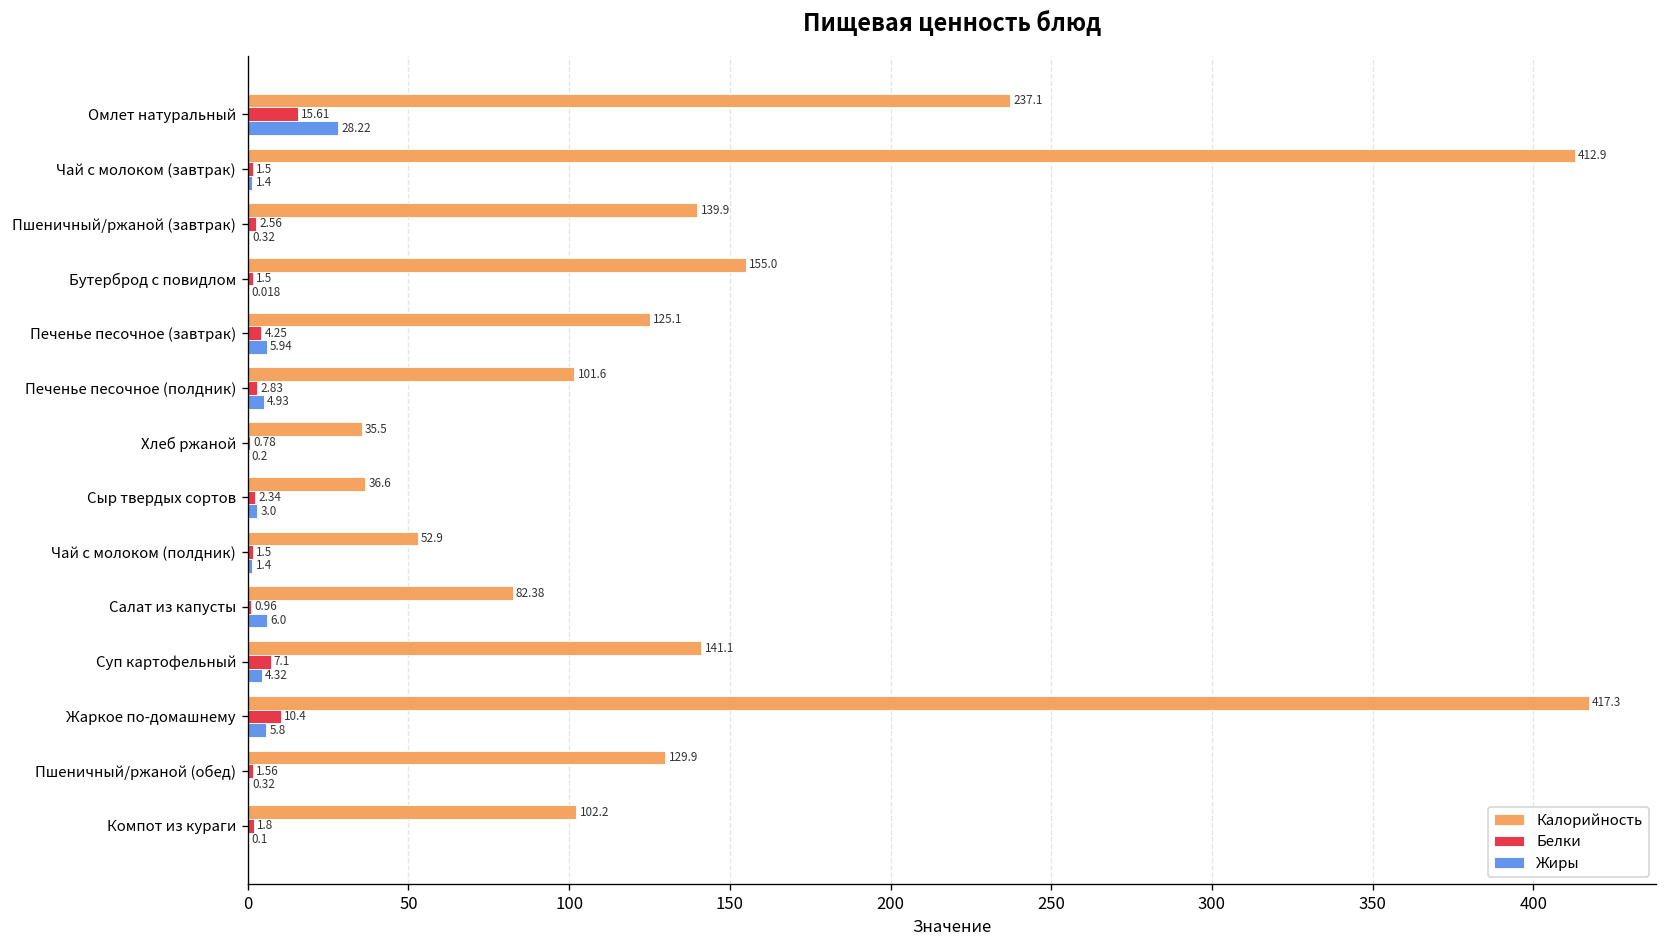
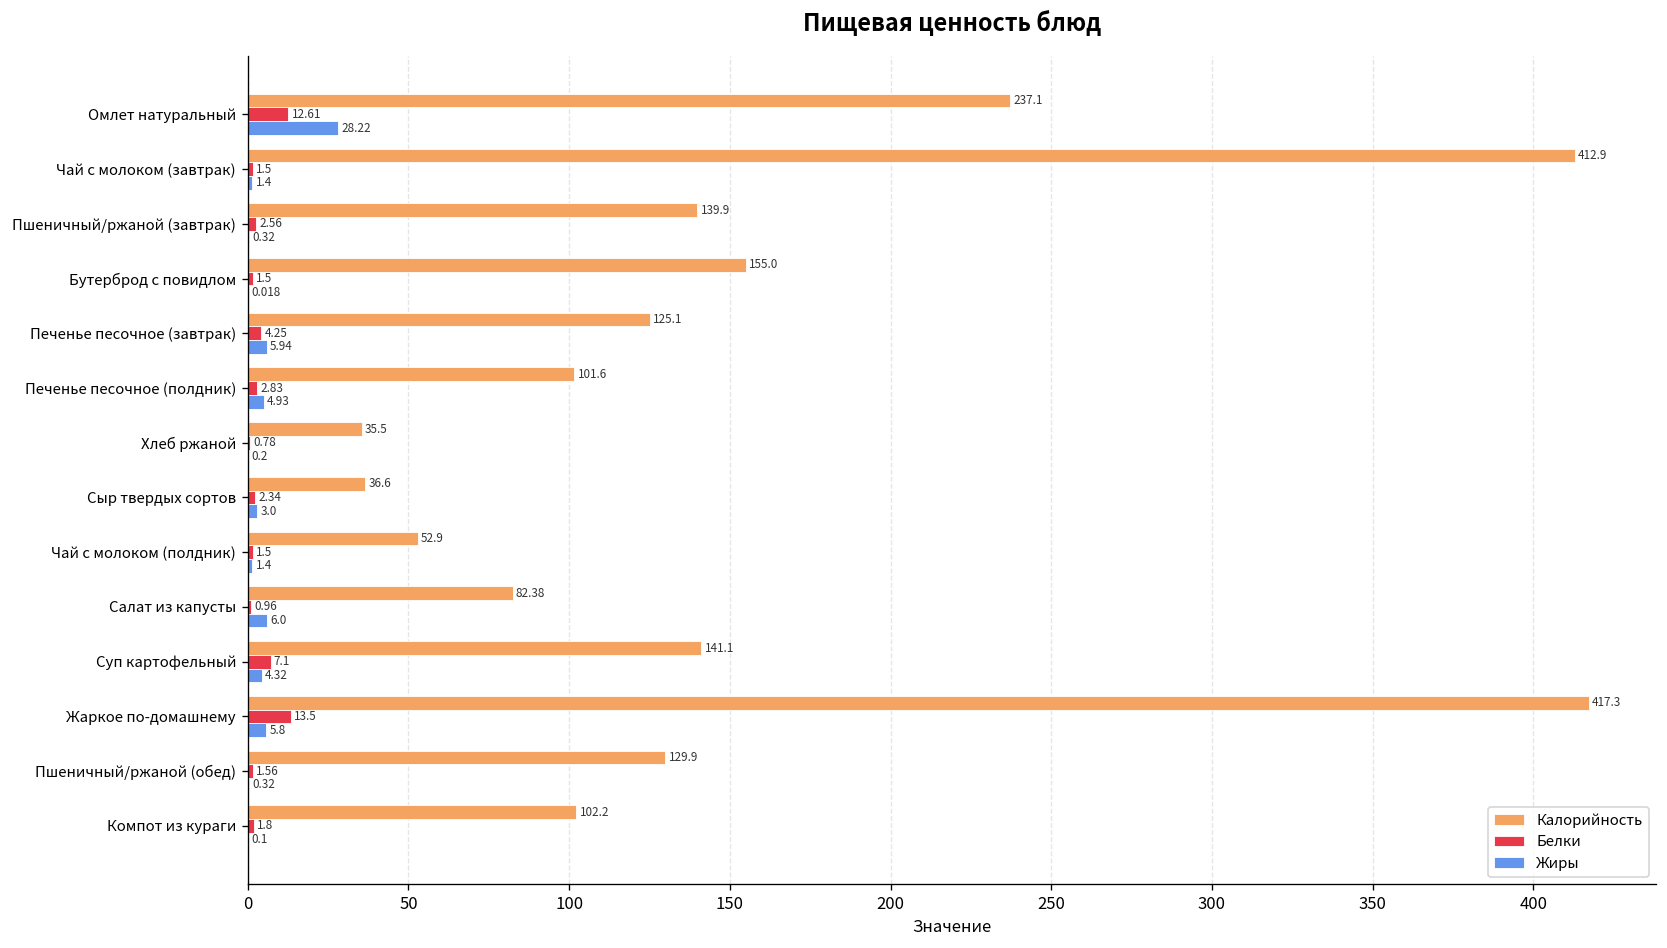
  {
    "Калорийность": {
      "Омлет натуральный": 237.1,
      "Чай с молоком (завтрак)": 412.9,
      "Пшеничный/ржаной (завтрак)": 139.9,
      "Бутерброд с повидлом": 155.0,
      "Печенье песочное (завтрак)": 125.1,
      "Печенье песочное (полдник)": 101.6,
      "Хлеб ржаной": 35.5,
      "Сыр твердых сортов": 36.6,
      "Чай с молоком (полдник)": 52.9,
      "Салат из капусты": 82.38,
      "Суп картофельный": 141.1,
      "Жаркое по-домашнему": 417.3,
      "Пшеничный/ржаной (обед)": 129.9,
      "Компот из кураги": 102.2
    },
    "Белки": {
-     "Омлет натуральный": 15.61,
+     "Омлет натуральный": 12.61,
      "Чай с молоком (завтрак)": 1.5,
      "Пшеничный/ржаной (завтрак)": 2.56,
      "Бутерброд с повидлом": 1.5,
      "Печенье песочное (завтрак)": 4.25,
      "Печенье песочное (полдник)": 2.83,
      "Хлеб ржаной": 0.78,
      "Сыр твердых сортов": 2.34,
      "Чай с молоком (полдник)": 1.5,
      "Салат из капусты": 0.96,
      "Суп картофельный": 7.1,
-     "Жаркое по-домашнему": 10.4,
+     "Жаркое по-домашнему": 13.5,
      "Пшеничный/ржаной (обед)": 1.56,
      "Компот из кураги": 1.8
    },
    "Жиры": {
      "Омлет натуральный": 28.22,
      "Чай с молоком (завтрак)": 1.4,
      "Пшеничный/ржаной (завтрак)": 0.32,
      "Бутерброд с повидлом": 0.018,
      "Печенье песочное (завтрак)": 5.94,
      "Печенье песочное (полдник)": 4.93,
      "Хлеб ржаной": 0.2,
      "Сыр твердых сортов": 3.0,
      "Чай с молоком (полдник)": 1.4,
      "Салат из капусты": 6.0,
      "Суп картофельный": 4.32,
      "Жаркое по-домашнему": 5.8,
      "Пшеничный/ржаной (обед)": 0.32,
      "Компот из кураги": 0.1
    }
  }
